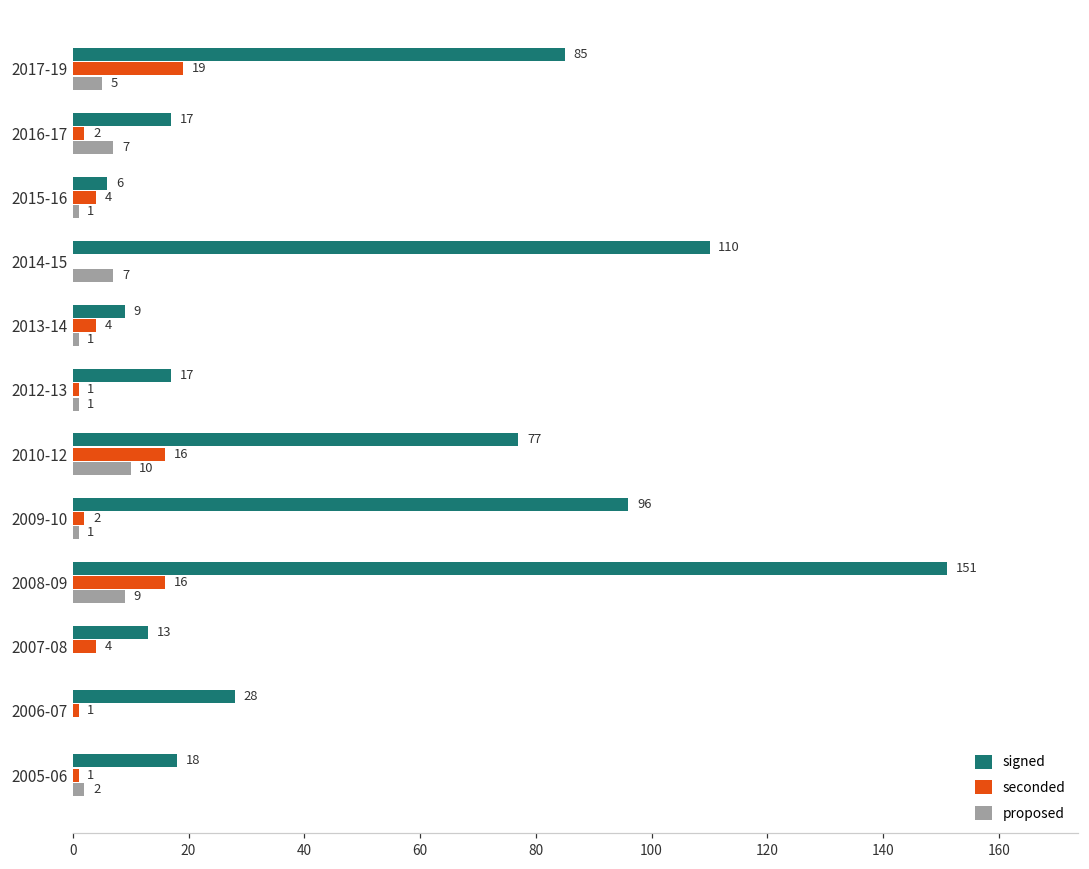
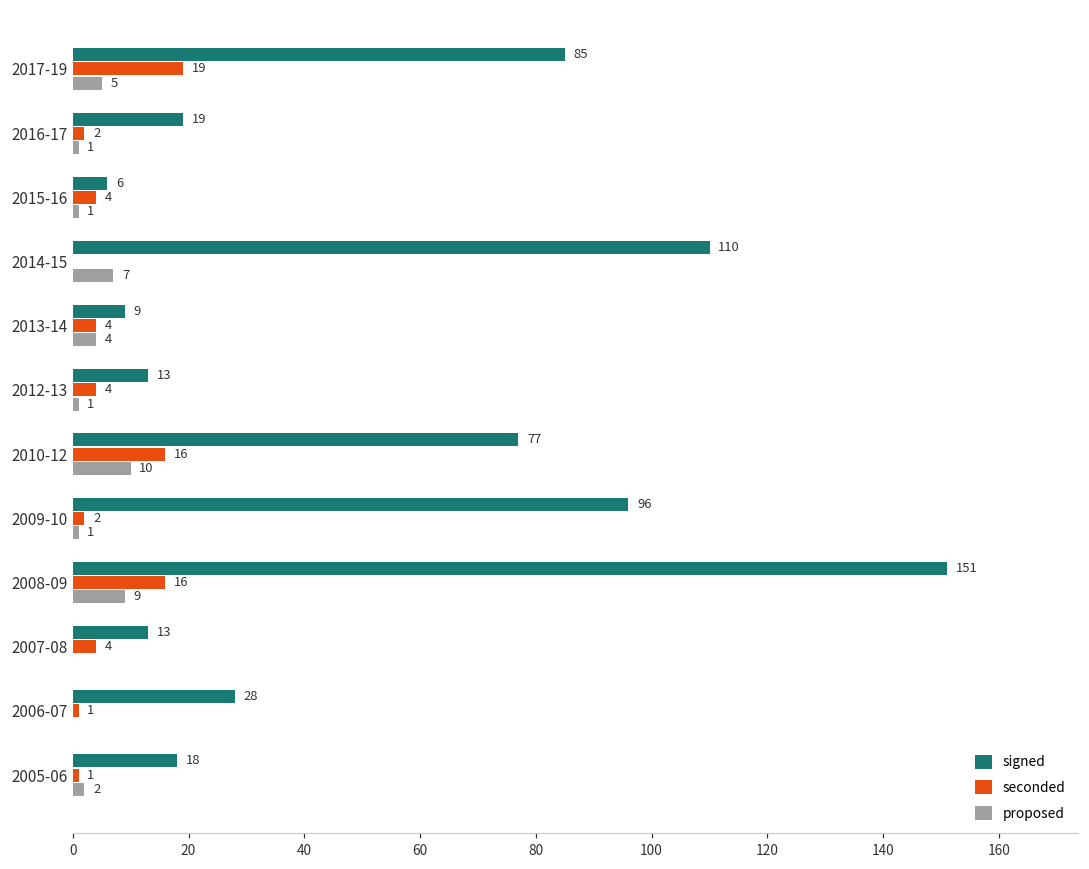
  {
    "signed": {
      "2017-19": 85,
-     "2016-17": 17,
+     "2016-17": 19,
      "2015-16": 6,
      "2014-15": 110,
      "2013-14": 9,
-     "2012-13": 17,
+     "2012-13": 13,
      "2010-12": 77,
      "2009-10": 96,
      "2008-09": 151,
      "2007-08": 13,
      "2006-07": 28,
      "2005-06": 18
    },
    "seconded": {
      "2017-19": 19,
      "2016-17": 2,
      "2015-16": 4,
      "2013-14": 4,
-     "2012-13": 1,
+     "2012-13": 4,
      "2010-12": 16,
      "2009-10": 2,
      "2008-09": 16,
      "2007-08": 4,
      "2006-07": 1,
      "2005-06": 1
    },
    "proposed": {
      "2017-19": 5,
-     "2016-17": 7,
+     "2016-17": 1,
      "2015-16": 1,
      "2014-15": 7,
-     "2013-14": 1,
+     "2013-14": 4,
      "2012-13": 1,
      "2010-12": 10,
      "2009-10": 1,
      "2008-09": 9,
      "2005-06": 2
    }
  }
